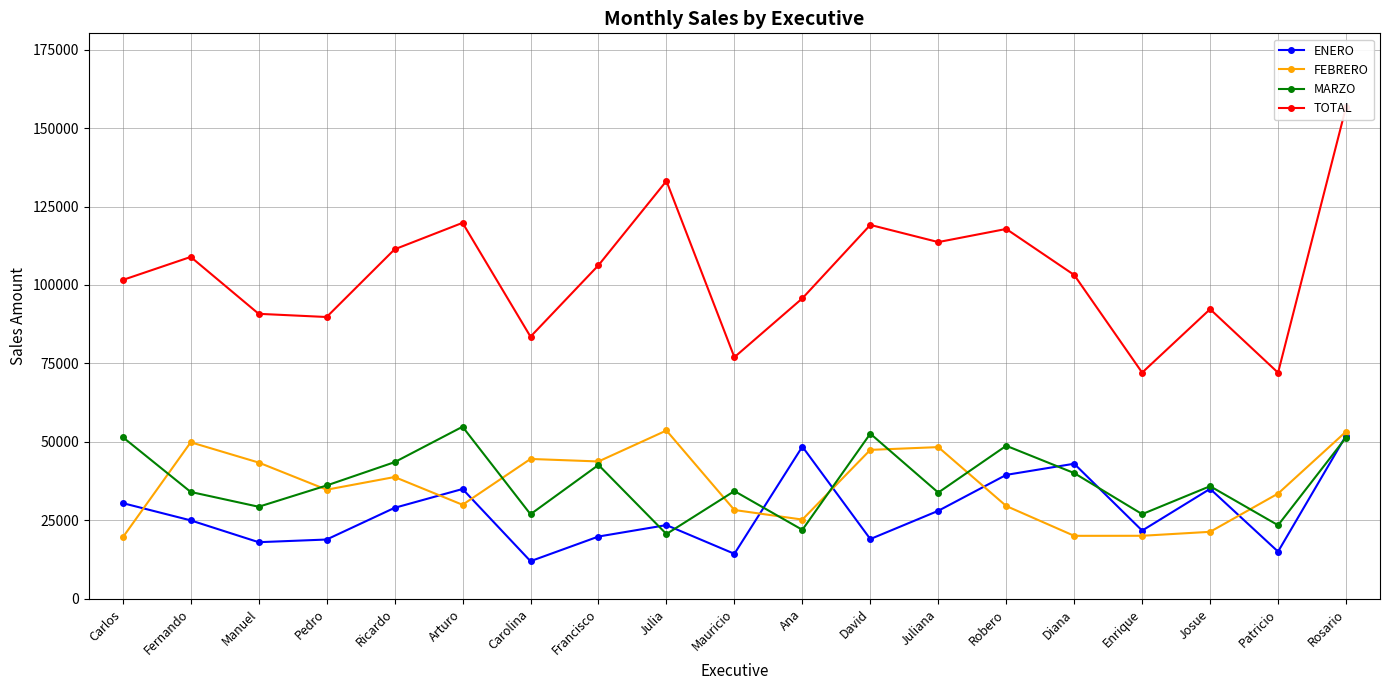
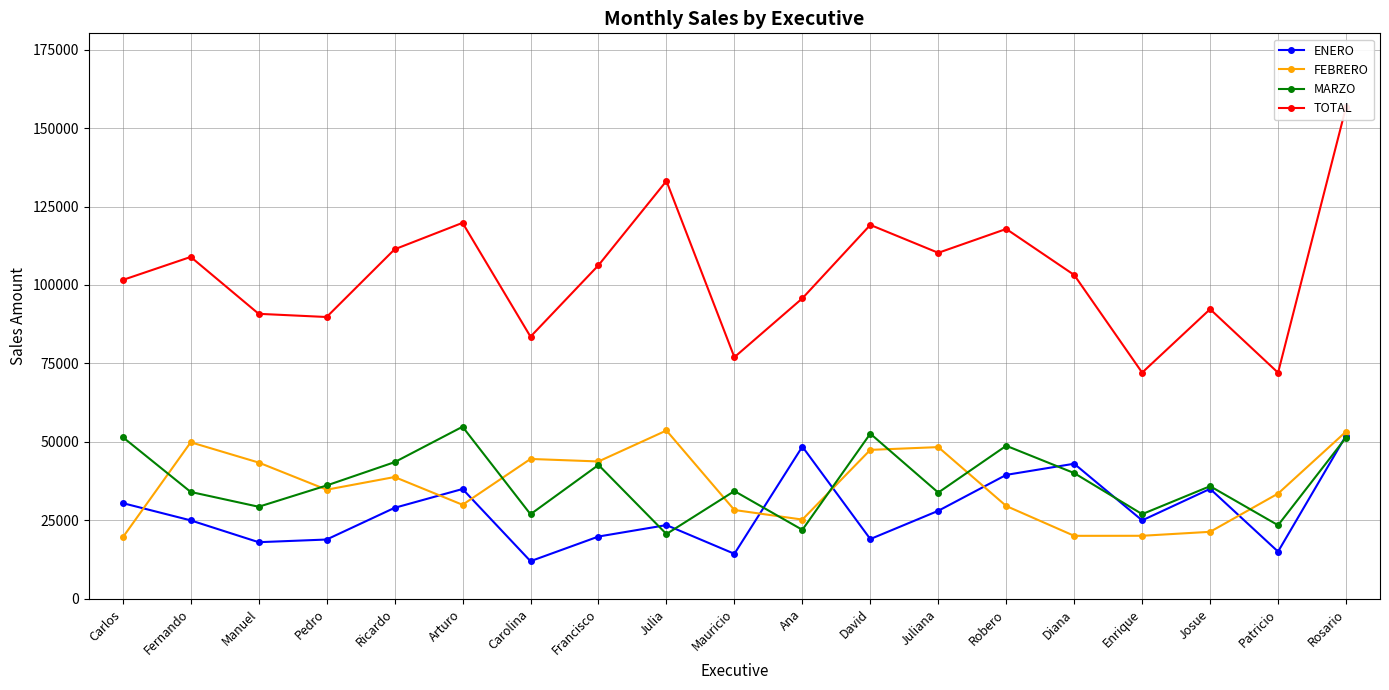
  {
    "ENERO": {
      "Carlos": 31000,
      "Fernando": 25000,
      "Manuel": 18000,
      "Pedro": 19000,
      "Ricardo": 29000,
      "Arturo": 35000,
      "Carolina": 12000,
      "Francisco": 20000,
      "Julia": 24000,
      "Mauricio": 14000,
      "Ana": 49000,
      "David": 19000,
      "Juliana": 28000,
      "Robero": 40000,
      "Diana": 43000,
-     "Enrique": 22000,
+     "Enrique": 25000,
      "Josue": 35000,
      "Patricio": 15000
    },
    "FEBRERO": {
      "Carlos": 20000,
      "Fernando": 50000,
      "Manuel": 43000,
      "Pedro": 35000,
      "Ricardo": 39000,
      "Arturo": 30000,
      "Carolina": 45000,
      "Francisco": 44000,
      "Julia": 54000,
      "Mauricio": 28000,
      "Ana": 25000,
      "David": 47000,
      "Juliana": 48000,
      "Robero": 30000,
      "Diana": 20000,
      "Enrique": 20000,
      "Josue": 21000,
      "Patricio": 34000,
      "Rosario": 53000
    },
    "MARZO": {
      "Carlos": 52000,
      "Fernando": 34000,
      "Manuel": 29000,
      "Pedro": 36000,
      "Ricardo": 44000,
      "Arturo": 55000,
      "Carolina": 27000,
      "Francisco": 43000,
      "Julia": 21000,
      "Mauricio": 34000,
      "Ana": 22000,
      "David": 53000,
      "Juliana": 34000,
      "Robero": 49000,
      "Diana": 40000,
      "Enrique": 27000,
      "Josue": 36000,
      "Patricio": 23000
    },
    "TOTAL": {
      "Carlos": 102000,
      "Fernando": 109000,
      "Manuel": 91000,
      "Pedro": 90000,
      "Ricardo": 111000,
      "Arturo": 120000,
      "Carolina": 84000,
      "Francisco": 106000,
      "Julia": 133000,
      "Mauricio": 77000,
      "Ana": 96000,
      "David": 119000,
-     "Juliana": 114000,
+     "Juliana": 110000,
      "Robero": 118000,
      "Diana": 103000,
      "Enrique": 72000,
      "Josue": 92000,
      "Patricio": 72000
    }
  }
